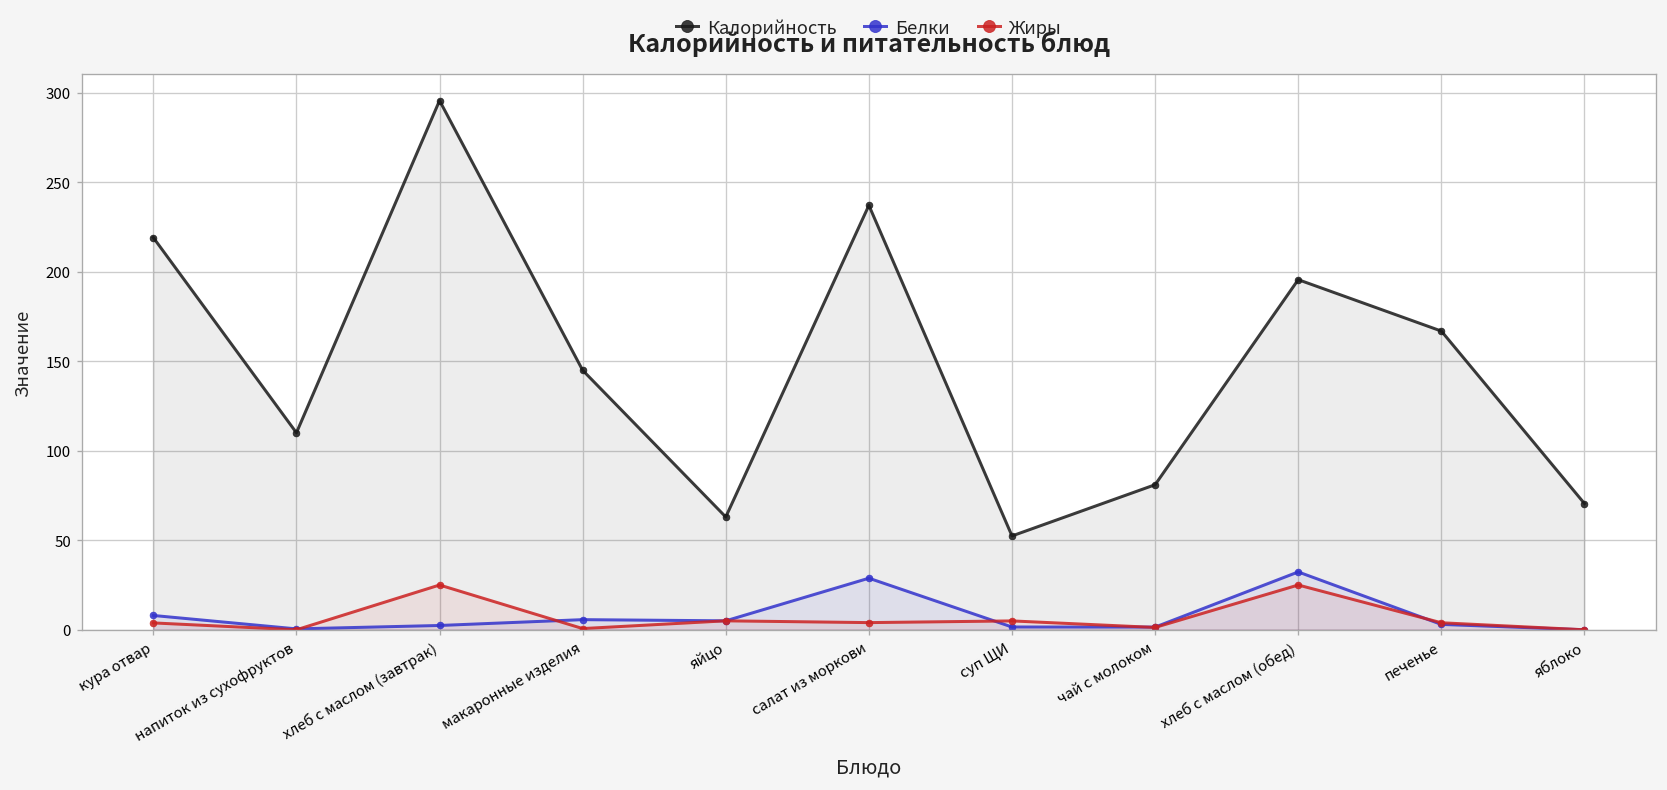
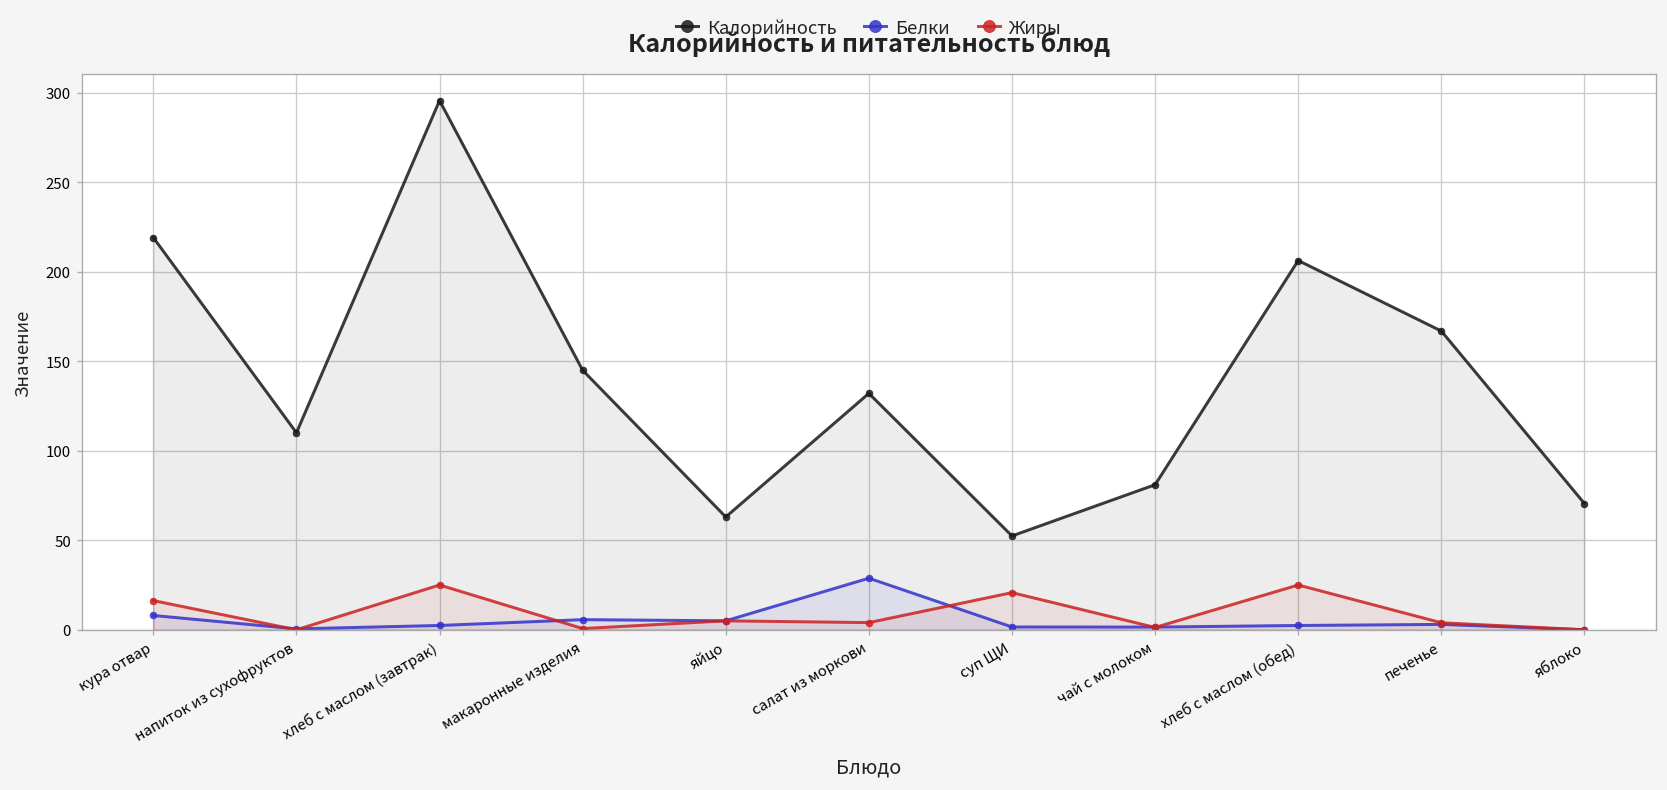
  {
    "Калорийность": {
      "кура отвар": 219,
      "напиток из сухофруктов": 110,
      "хлеб с маслом (завтрак)": 296,
      "макаронные изделия": 145,
      "яйцо": 63,
-     "салат из моркови": 237,
+     "салат из моркови": 132,
      "суп ЩИ": 52,
      "чай с молоком": 81,
-     "хлеб с маслом (обед)": 196,
+     "хлеб с маслом (обед)": 206,
      "печенье": 167,
      "яблоко": 71
    },
    "Белки": {
      "кура отвар": 8,
      "хлеб с маслом (завтрак)": 2,
      "макаронные изделия": 6,
      "салат из моркови": 29,
      "суп ЩИ": 2,
-     "хлеб с маслом (обед)": 32
+     "хлеб с маслом (обед)": 2
    },
    "Жиры": {
-     "кура отвар": 4,
+     "кура отвар": 16,
      "хлеб с маслом (завтрак)": 25,
      "макаронные изделия": 1,
      "салат из моркови": 4,
-     "суп ЩИ": 5,
+     "суп ЩИ": 21,
      "хлеб с маслом (обед)": 25
    }
  }
